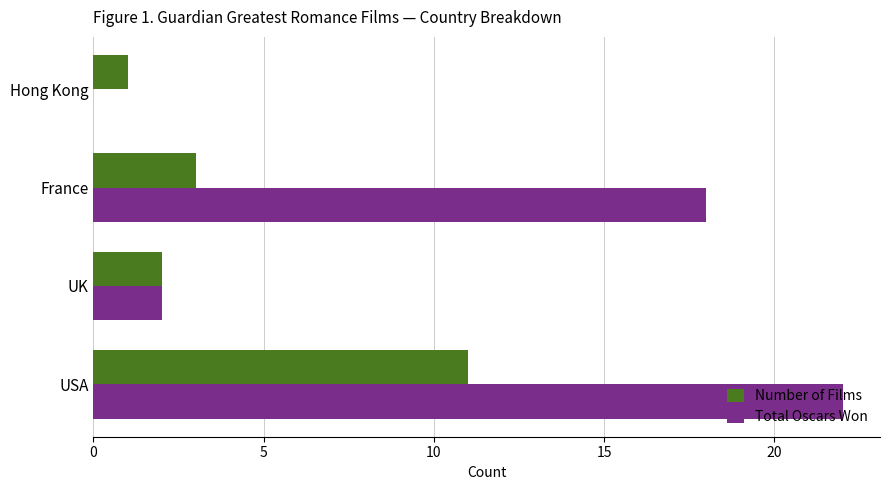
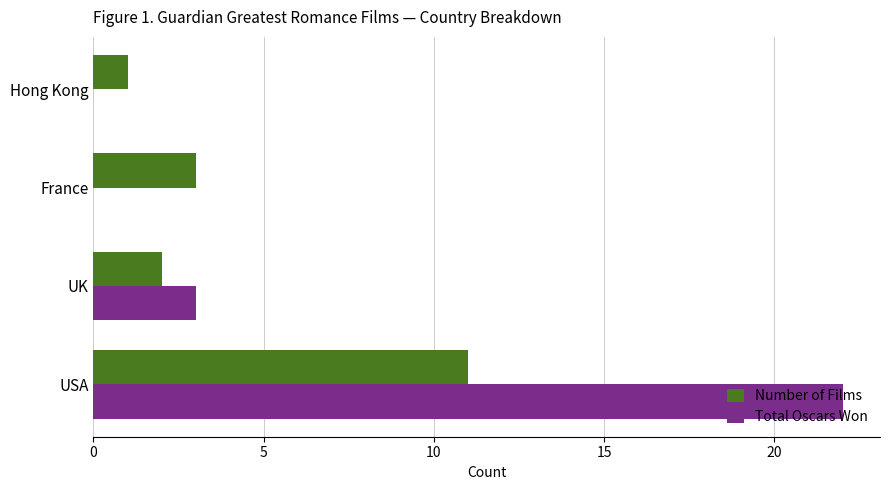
  {
    "Number of Films": {
      "Hong Kong": 1,
      "France": 3,
      "UK": 2,
      "USA": 11
    },
    "Total Oscars Won": {
      "Hong Kong": 0,
-     "France": 18,
-     "UK": 2,
+     "France": 0,
+     "UK": 3,
      "USA": 22
    }
  }
